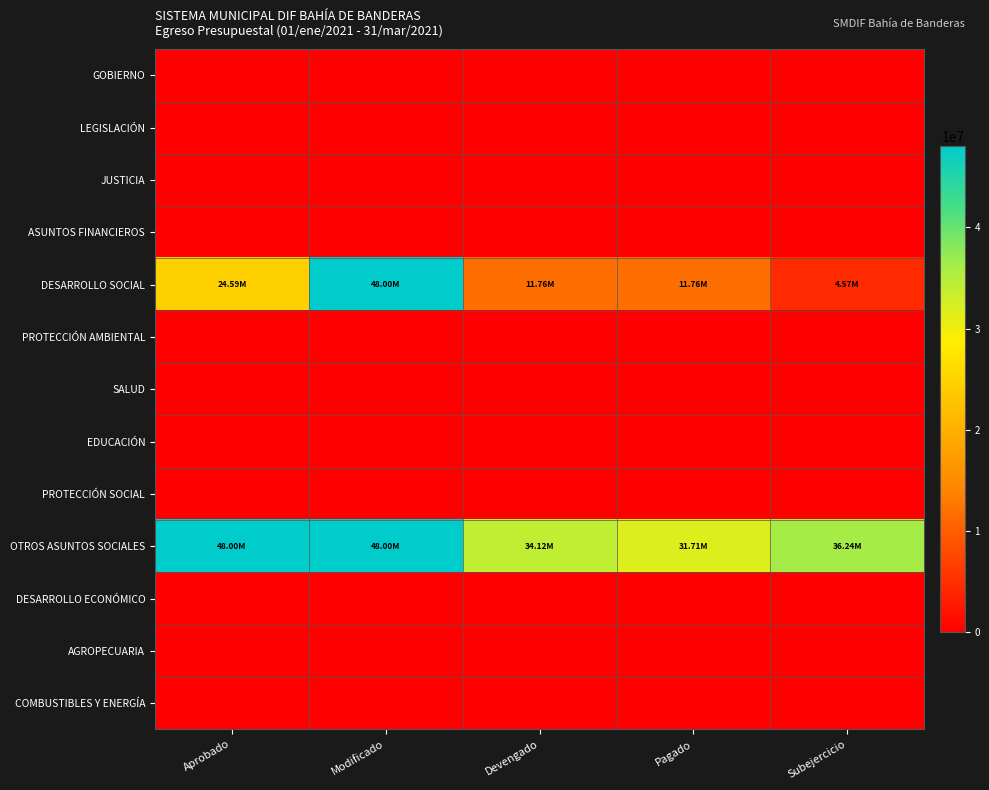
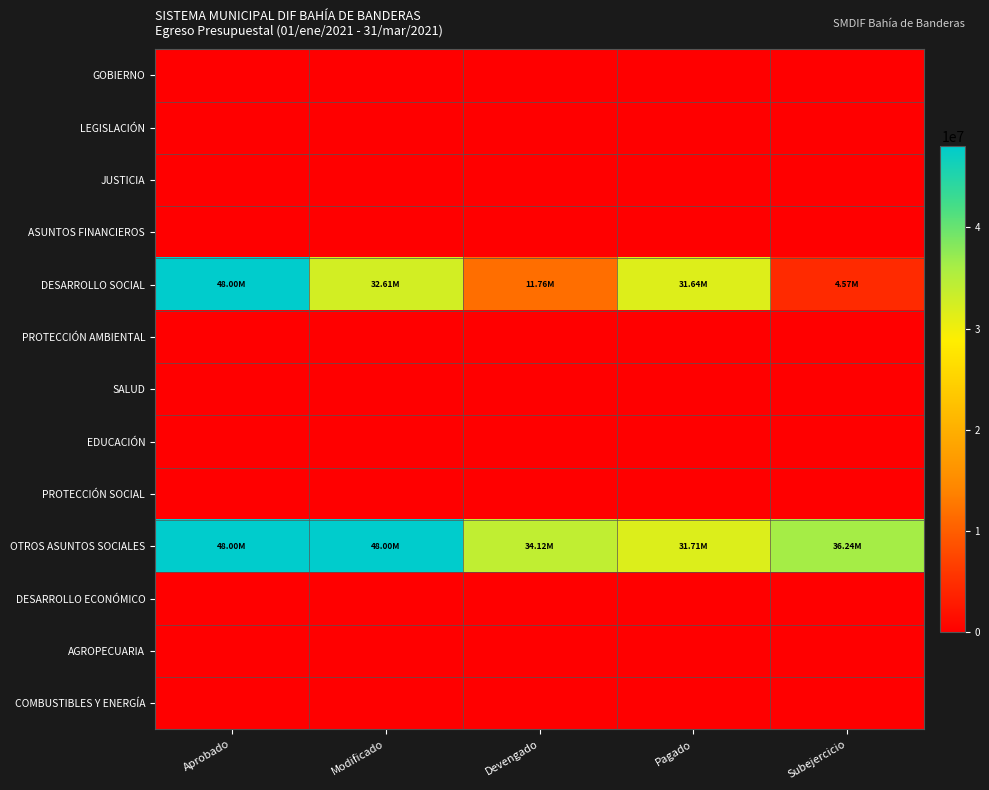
  {
    "DESARROLLO SOCIAL": {
-     "Aprobado": "24.59M",
-     "Modificado": "48.00M",
+     "Aprobado": "48.00M",
+     "Modificado": "32.61M",
      "Devengado": "11.76M",
-     "Pagado": "11.76M",
+     "Pagado": "31.64M",
      "Subejercicio": "4.57M"
    },
    "OTROS ASUNTOS SOCIALES": {
      "Aprobado": "48.00M",
      "Modificado": "48.00M",
      "Devengado": "34.12M",
      "Pagado": "31.71M",
      "Subejercicio": "36.24M"
    }
  }
